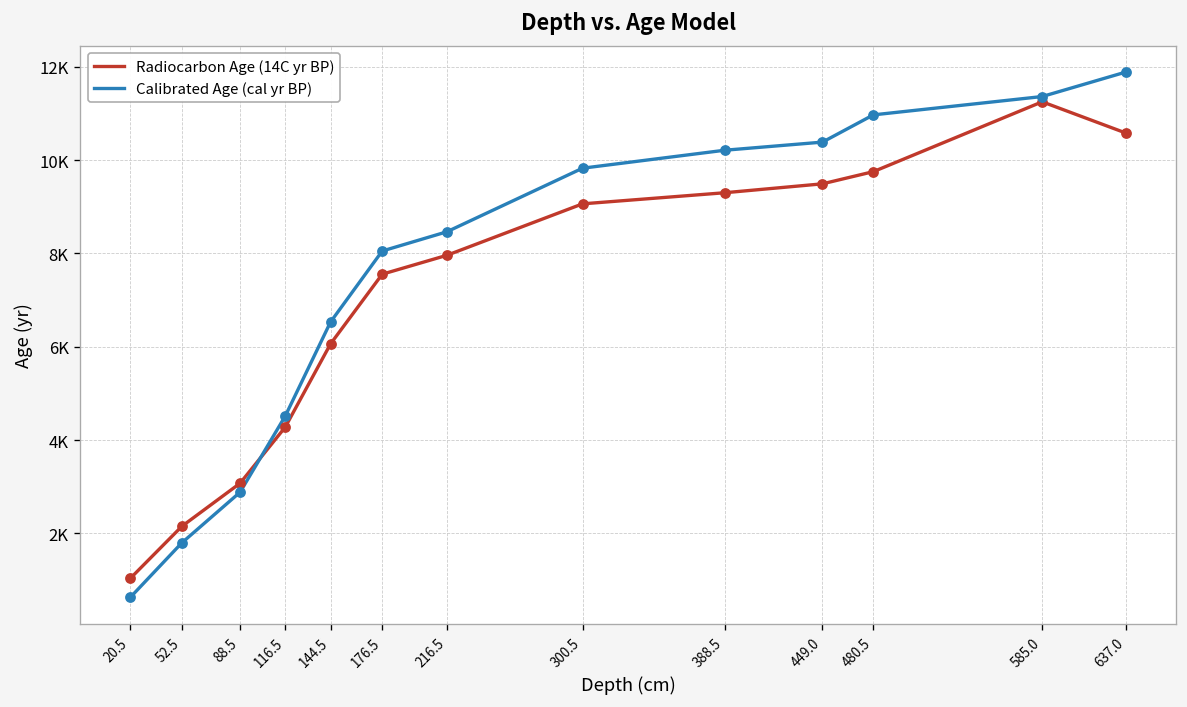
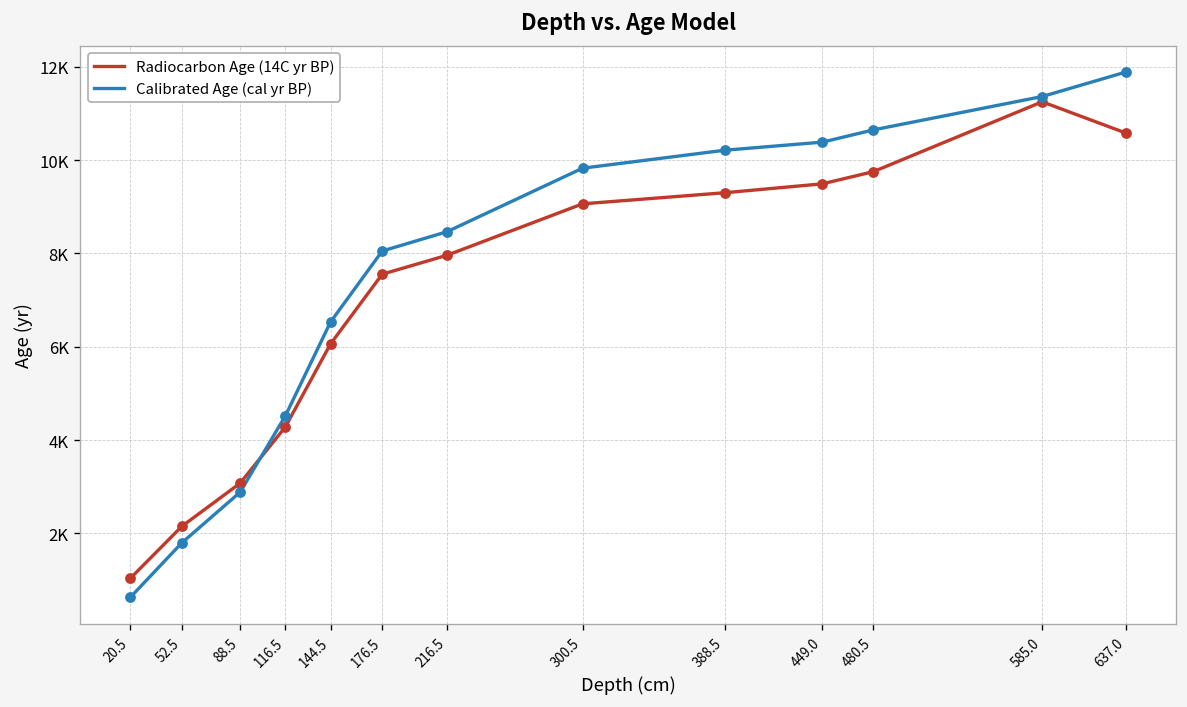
  {
    "Radiocarbon Age (14C yr BP)": {
      "20.5": 1000,
      "52.5": 2200,
      "88.5": 3100,
      "116.5": 4300,
      "144.5": 6100,
      "176.5": 7600,
      "216.5": 8000,
      "300.5": 9100,
      "388.5": 9300,
      "449.0": 9500,
      "480.5": 9800,
      "585.0": 11200,
      "637.0": 10600
    },
    "Calibrated Age (cal yr BP)": {
      "20.5": 600,
      "52.5": 1800,
      "88.5": 2900,
      "116.5": 4500,
      "144.5": 6500,
      "176.5": 8100,
      "216.5": 8500,
      "300.5": 9800,
      "388.5": 10200,
      "449.0": 10400,
-     "480.5": 11000,
+     "480.5": 10600,
      "585.0": 11400,
      "637.0": 11900
    }
  }
